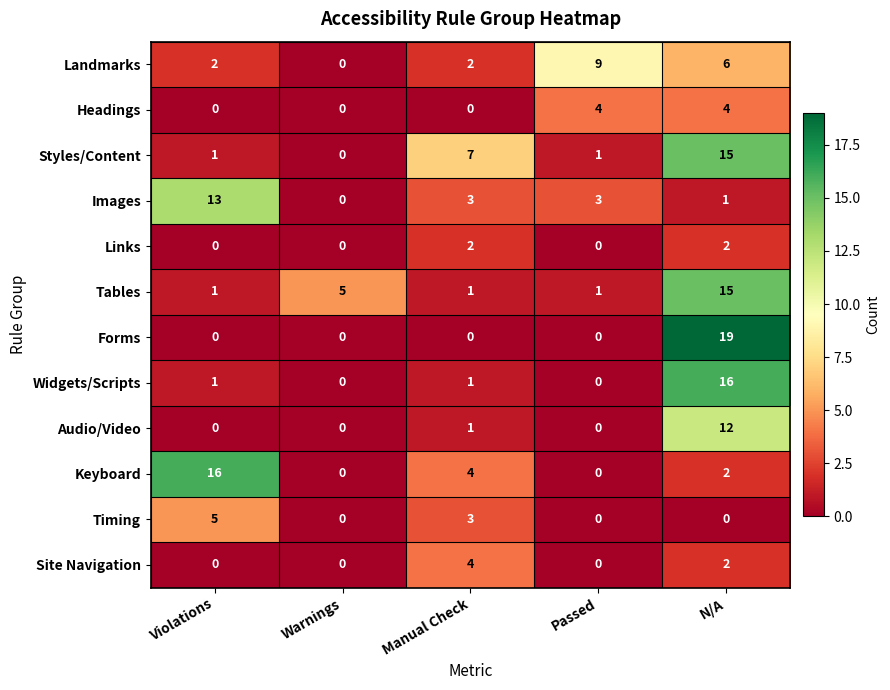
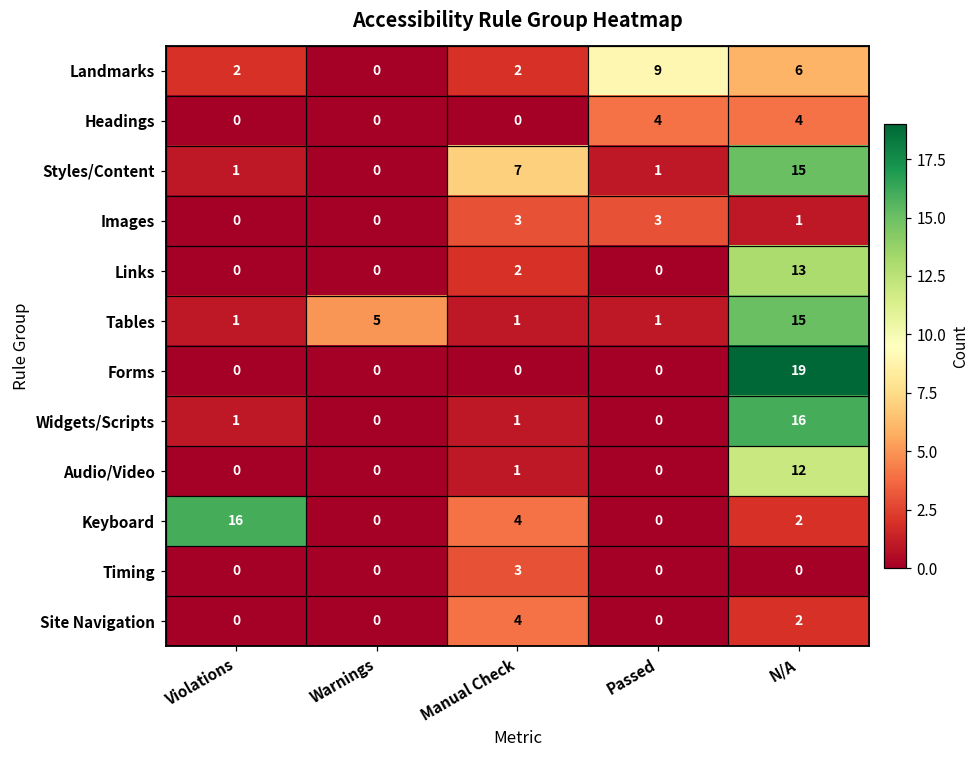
  {
    "Landmarks": {
      "Violations": 2,
      "Warnings": 0,
      "Manual Check": 2,
      "Passed": 9,
      "N/A": 6
    },
    "Headings": {
      "Violations": 0,
      "Warnings": 0,
      "Manual Check": 0,
      "Passed": 4,
      "N/A": 4
    },
    "Styles/Content": {
      "Violations": 1,
      "Warnings": 0,
      "Manual Check": 7,
      "Passed": 1,
      "N/A": 15
    },
    "Images": {
-     "Violations": 13,
+     "Violations": 0,
      "Warnings": 0,
      "Manual Check": 3,
      "Passed": 3,
      "N/A": 1
    },
    "Links": {
      "Violations": 0,
      "Warnings": 0,
      "Manual Check": 2,
      "Passed": 0,
-     "N/A": 2
+     "N/A": 13
    },
    "Tables": {
      "Violations": 1,
      "Warnings": 5,
      "Manual Check": 1,
      "Passed": 1,
      "N/A": 15
    },
    "Forms": {
      "Violations": 0,
      "Warnings": 0,
      "Manual Check": 0,
      "Passed": 0,
      "N/A": 19
    },
    "Widgets/Scripts": {
      "Violations": 1,
      "Warnings": 0,
      "Manual Check": 1,
      "Passed": 0,
      "N/A": 16
    },
    "Audio/Video": {
      "Violations": 0,
      "Warnings": 0,
      "Manual Check": 1,
      "Passed": 0,
      "N/A": 12
    },
    "Keyboard": {
      "Violations": 16,
      "Warnings": 0,
      "Manual Check": 4,
      "Passed": 0,
      "N/A": 2
    },
    "Timing": {
-     "Violations": 5,
+     "Violations": 0,
      "Warnings": 0,
      "Manual Check": 3,
      "Passed": 0,
      "N/A": 0
    },
    "Site Navigation": {
      "Violations": 0,
      "Warnings": 0,
      "Manual Check": 4,
      "Passed": 0,
      "N/A": 2
    }
  }
